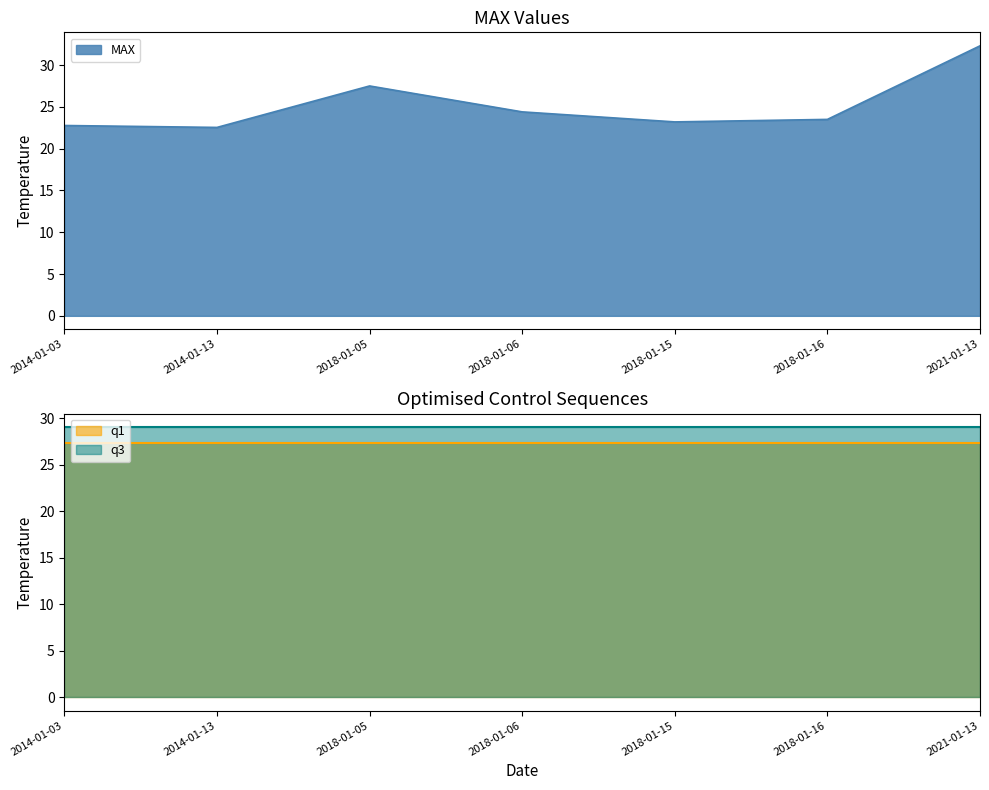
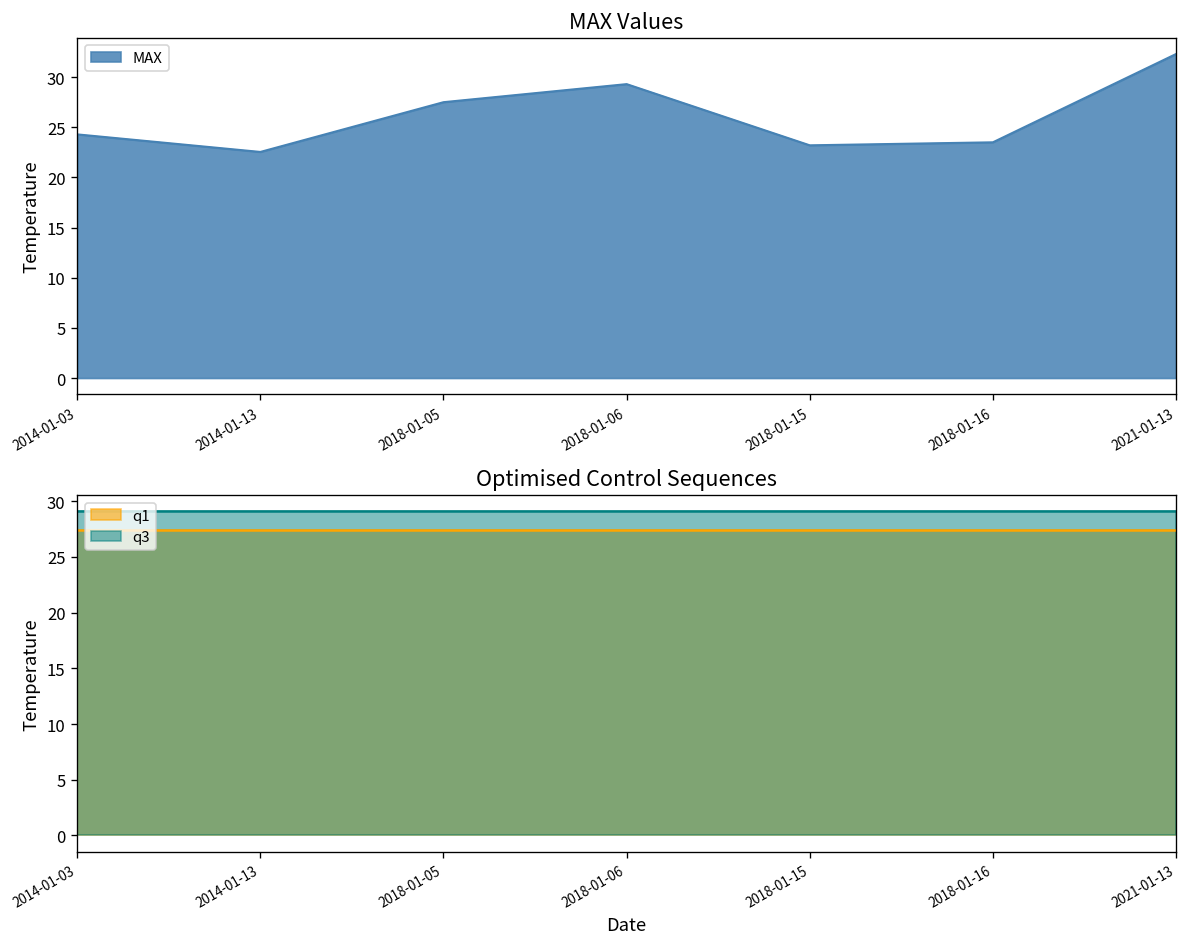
  {
    "MAX Values": {
-     "2014-01-03": 23,
+     "2014-01-03": 24,
      "2014-01-13": 23,
      "2018-01-05": 28,
-     "2018-01-06": 24,
+     "2018-01-06": 29,
      "2018-01-15": 23,
      "2018-01-16": 24,
      "2021-01-13": 32
    },
    "Optimised Control Sequences": {
      "q1": {
        "2014-01-03": 27,
        "2014-01-13": 27,
        "2018-01-05": 27,
        "2018-01-06": 27,
        "2018-01-15": 27,
        "2018-01-16": 27,
        "2021-01-13": 27
      },
      "q3": {
        "2014-01-03": 29,
        "2014-01-13": 29,
        "2018-01-05": 29,
        "2018-01-06": 29,
        "2018-01-15": 29,
        "2018-01-16": 29,
        "2021-01-13": 29
      }
    }
  }
